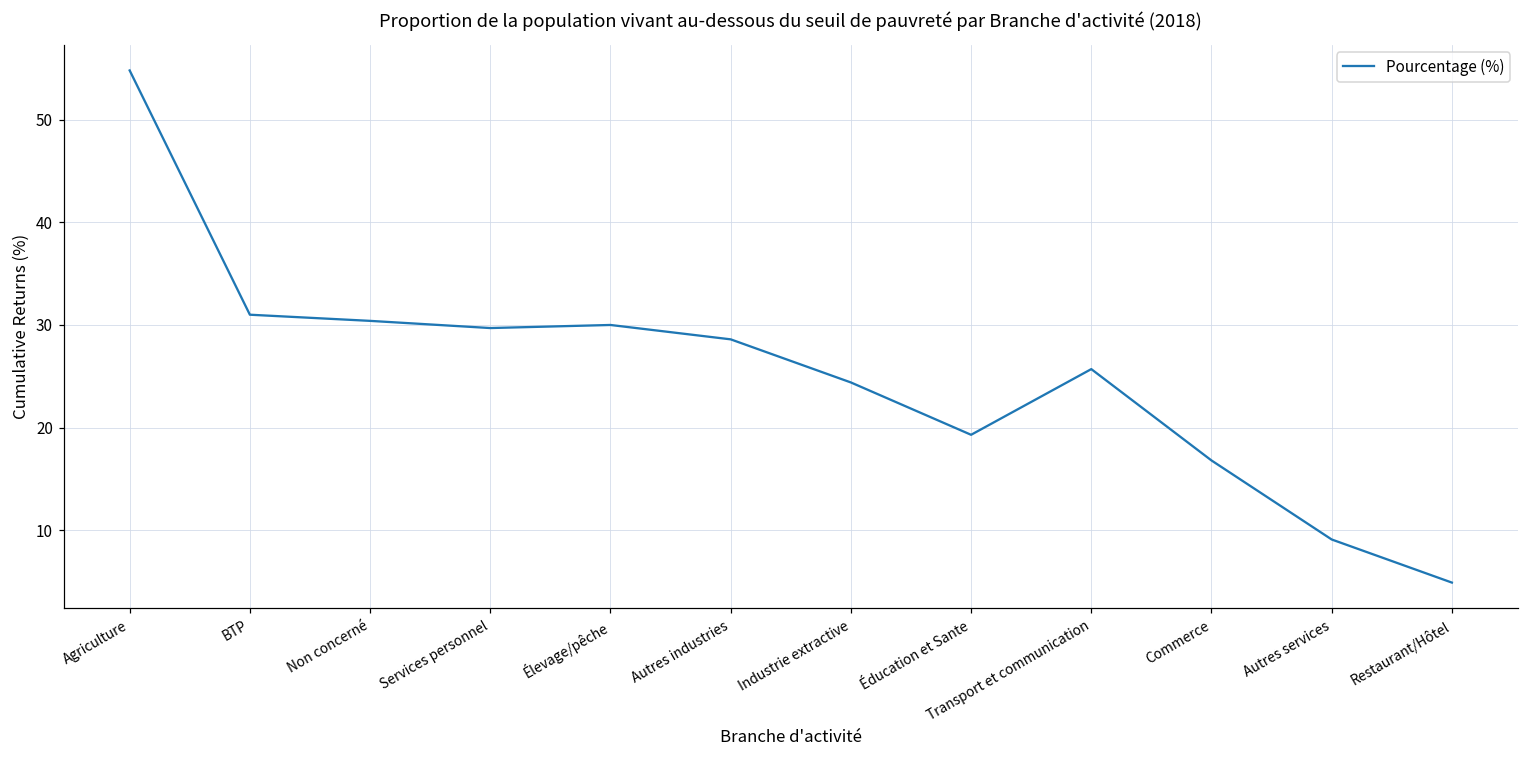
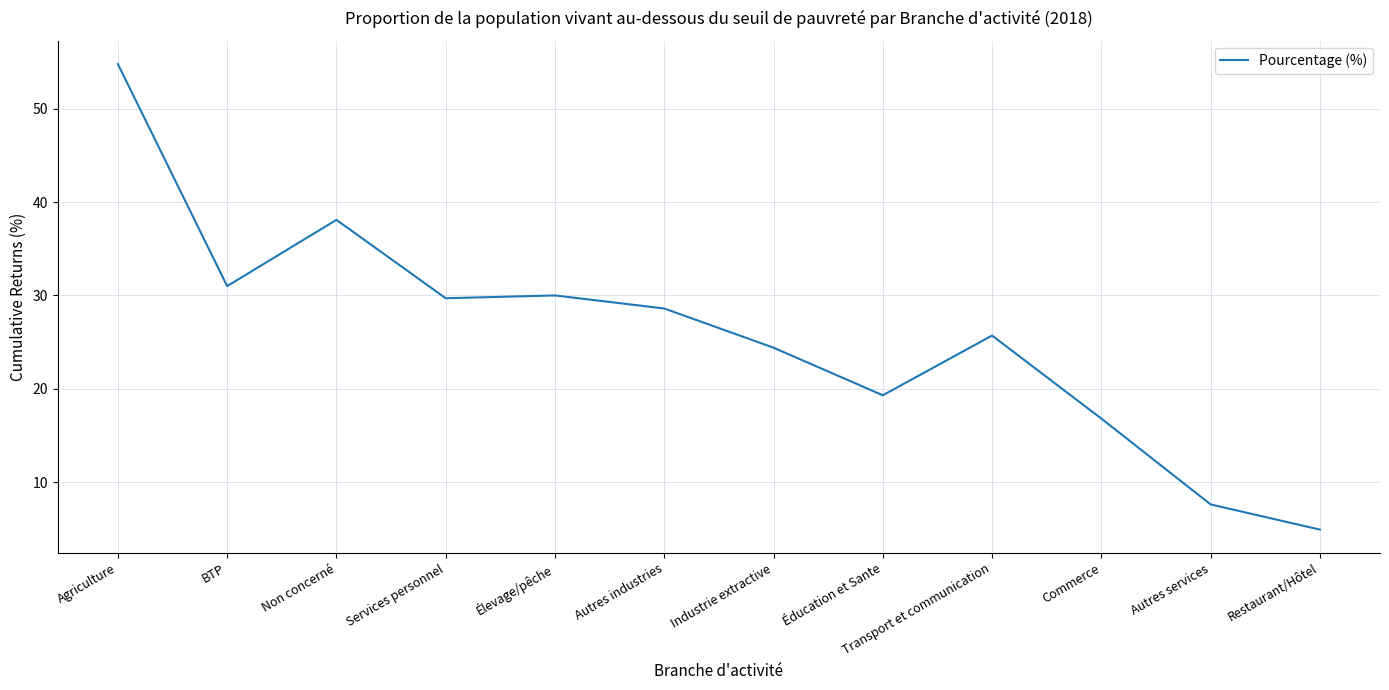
  {
    "Agriculture": 55,
    "BTP": 31,
-   "Non concerné": 30,
+   "Non concerné": 38,
    "Services personnel": 30,
    "Élevage/pêche": 30,
    "Autres industries": 29,
    "Industrie extractive": 24,
    "Éducation et Sante": 19,
    "Transport et communication": 26,
    "Commerce": 17,
-   "Autres services": 9,
+   "Autres services": 8,
    "Restaurant/Hôtel": 5
  }
